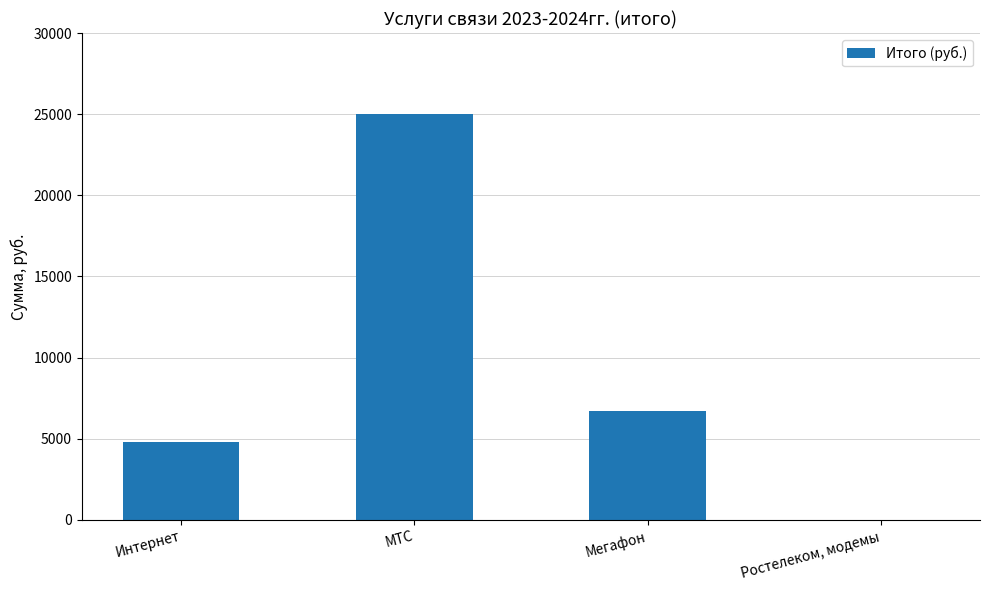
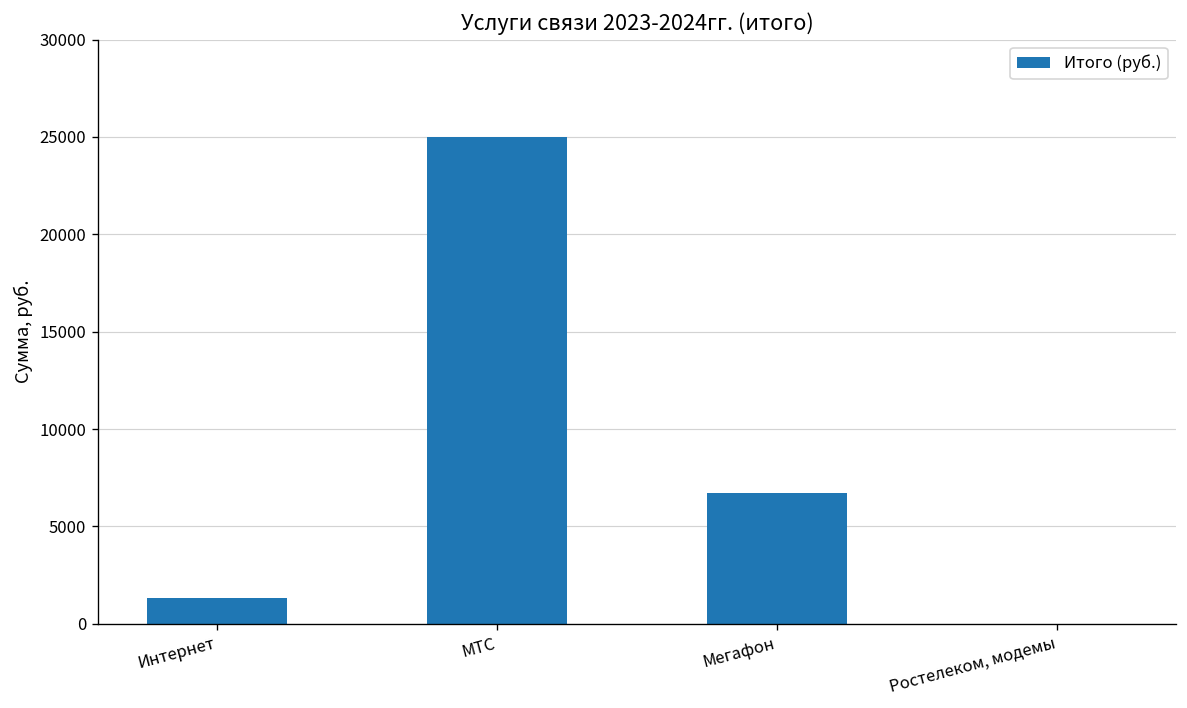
  {
-   "Интернет": 4800,
+   "Интернет": 1300,
    "МТС": 25000,
    "Мегафон": 6700,
    "Ростелеком, модемы": 0
  }
